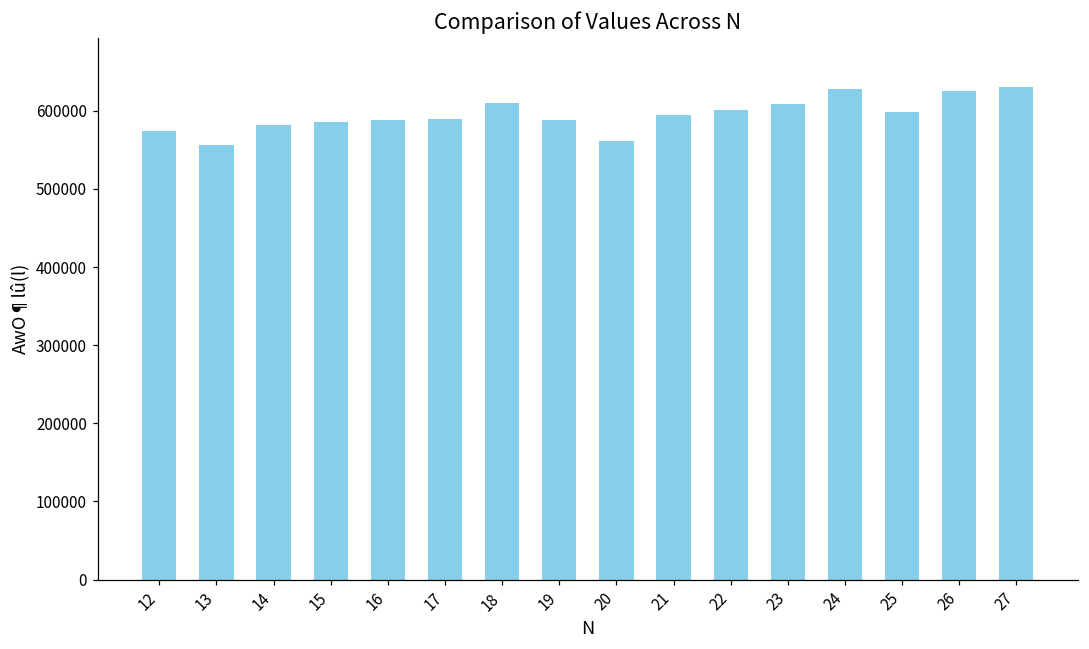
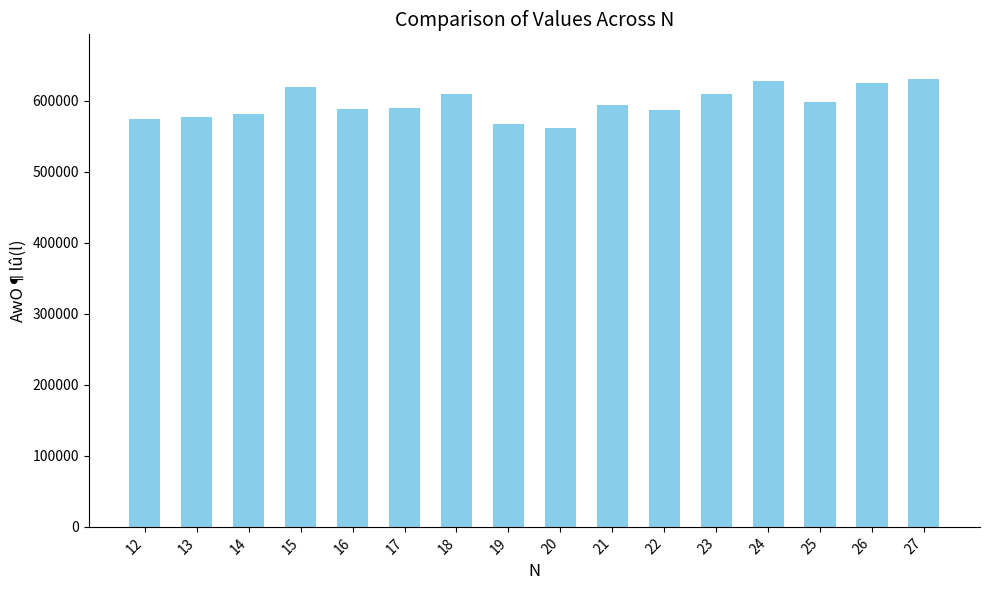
  {
    "12": 570000,
-   "13": 560000,
+   "13": 580000,
    "14": 580000,
-   "15": 590000,
+   "15": 620000,
    "16": 590000,
    "17": 590000,
    "18": 610000,
-   "19": 590000,
+   "19": 570000,
    "20": 560000,
    "21": 590000,
-   "22": 600000,
+   "22": 590000,
    "23": 610000,
    "24": 630000,
    "25": 600000,
    "26": 630000,
    "27": 630000
  }
